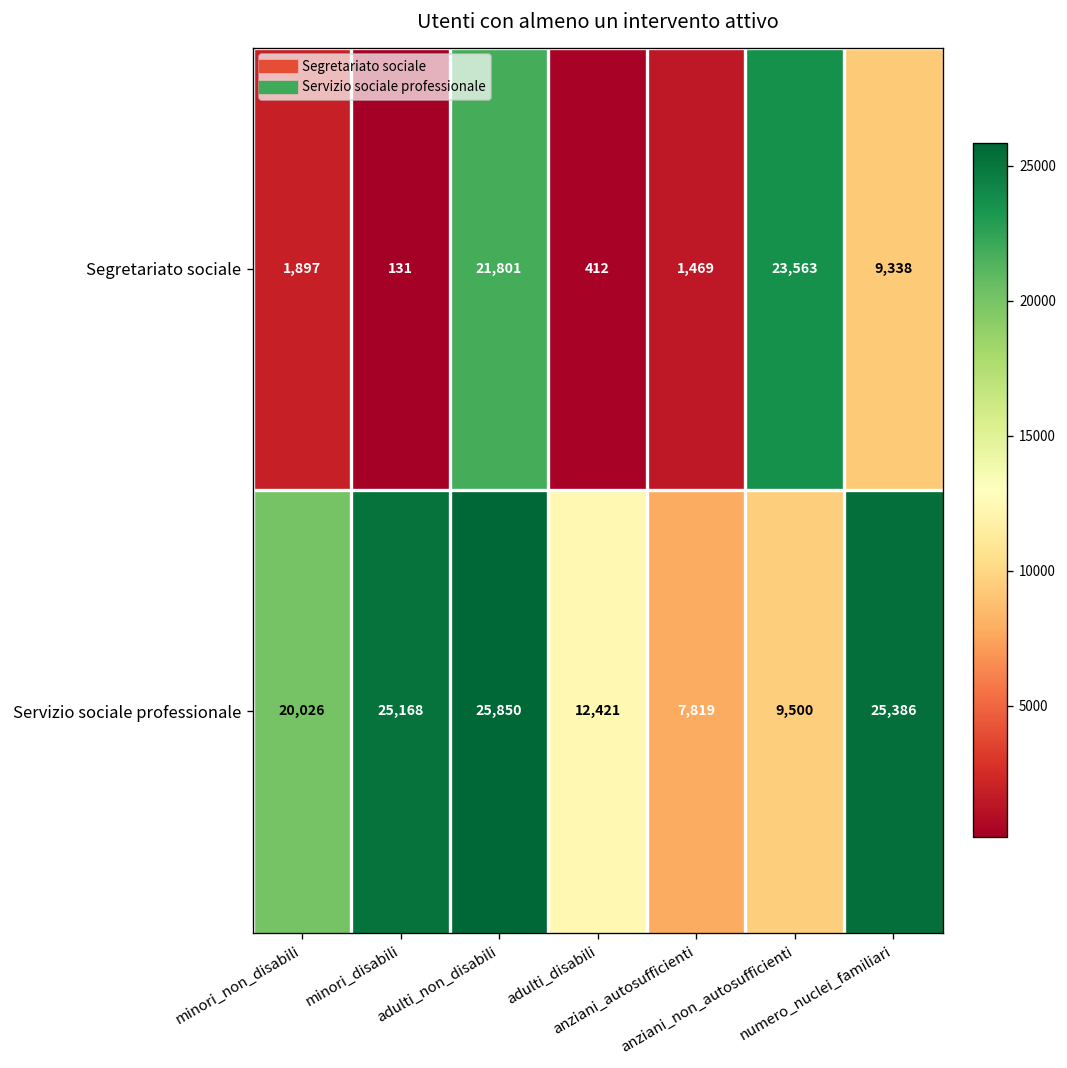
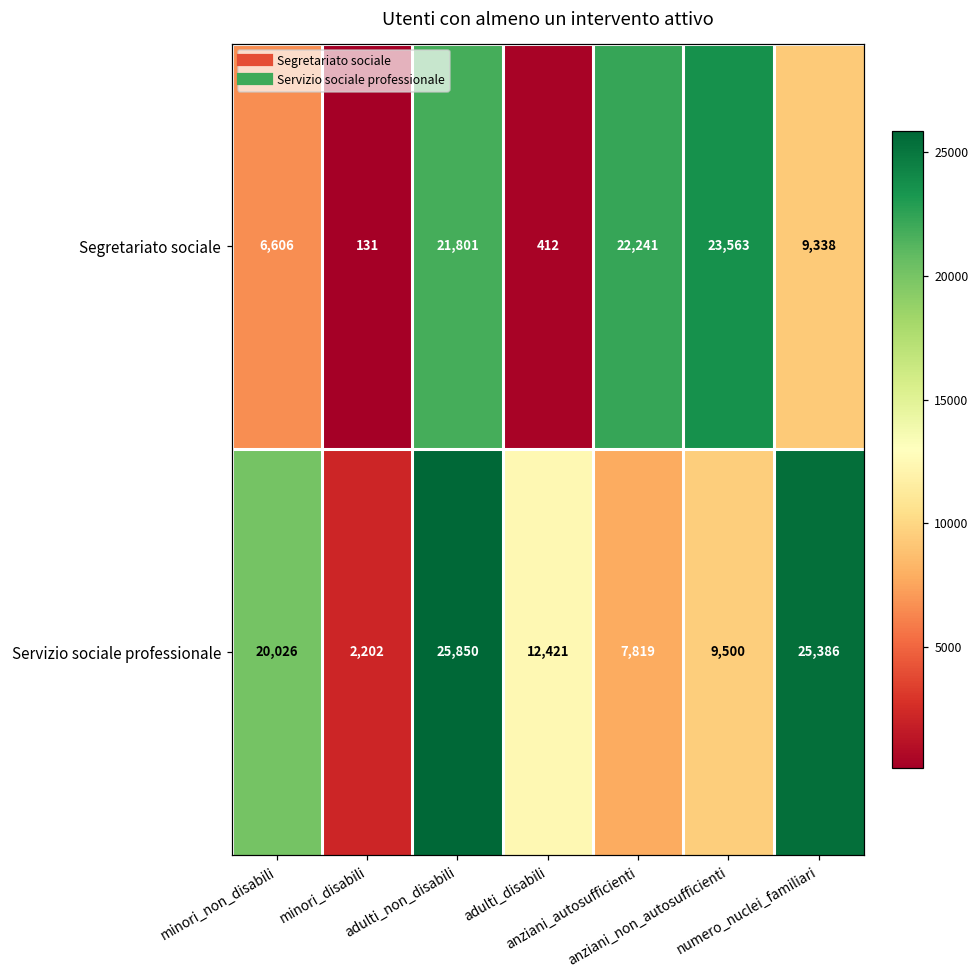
  {
    "Segretariato sociale": {
-     "minori_non_disabili": "1,897",
+     "minori_non_disabili": "6,606",
      "minori_disabili": "131",
      "adulti_non_disabili": "21,801",
      "adulti_disabili": "412",
-     "anziani_autosufficienti": "1,469",
+     "anziani_autosufficienti": "22,241",
      "anziani_non_autosufficienti": "23,563",
      "numero_nuclei_familiari": "9,338"
    },
    "Servizio sociale professionale": {
      "minori_non_disabili": "20,026",
-     "minori_disabili": "25,168",
+     "minori_disabili": "2,202",
      "adulti_non_disabili": "25,850",
      "adulti_disabili": "12,421",
      "anziani_autosufficienti": "7,819",
      "anziani_non_autosufficienti": "9,500",
      "numero_nuclei_familiari": "25,386"
    }
  }
